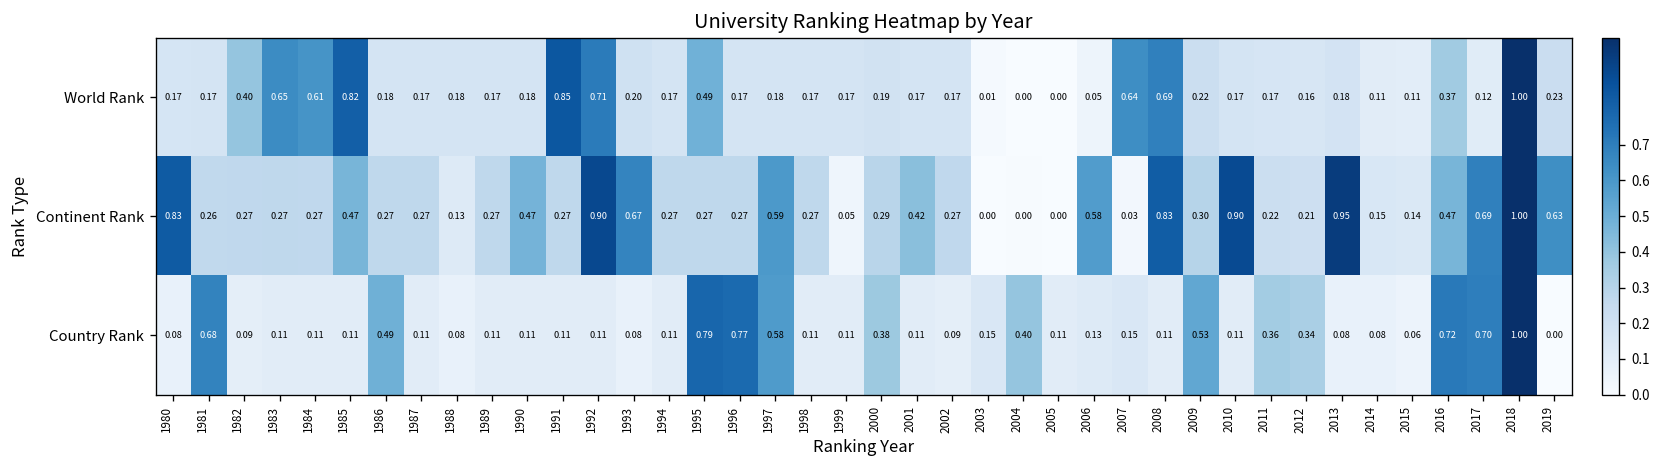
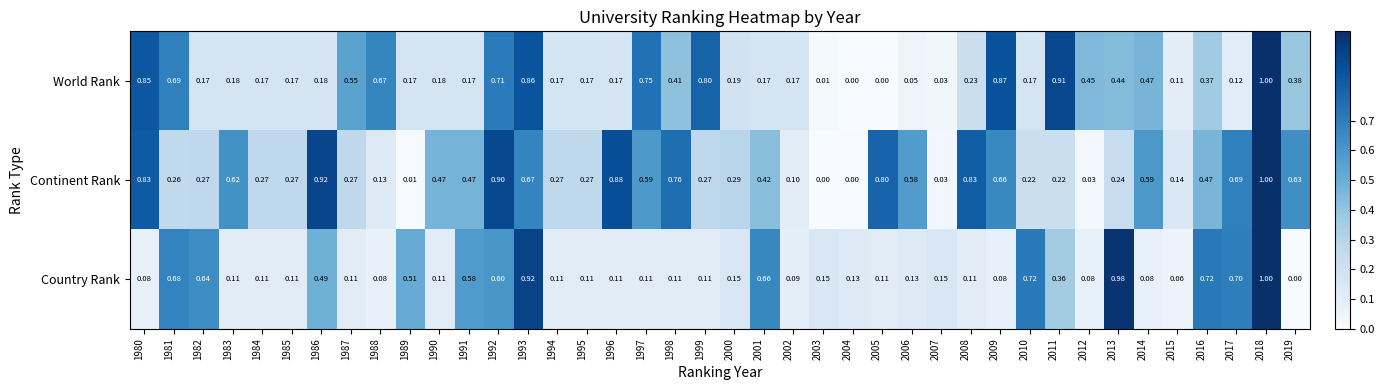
  {
    "World Rank": {
-     "1980": 0.17,
-     "1981": 0.17,
-     "1982": 0.40,
-     "1983": 0.65,
-     "1984": 0.61,
-     "1985": 0.82,
+     "1980": 0.85,
+     "1981": 0.69,
+     "1982": 0.17,
+     "1983": 0.18,
+     "1984": 0.17,
+     "1985": 0.17,
      "1986": 0.18,
-     "1987": 0.17,
-     "1988": 0.18,
+     "1987": 0.55,
+     "1988": 0.67,
      "1989": 0.17,
      "1990": 0.18,
-     "1991": 0.85,
+     "1991": 0.17,
      "1992": 0.71,
-     "1993": 0.20,
+     "1993": 0.86,
      "1994": 0.17,
-     "1995": 0.49,
+     "1995": 0.17,
      "1996": 0.17,
-     "1997": 0.18,
-     "1998": 0.17,
-     "1999": 0.17,
+     "1997": 0.75,
+     "1998": 0.41,
+     "1999": 0.80,
      "2000": 0.19,
      "2001": 0.17,
      "2002": 0.17,
      "2003": 0.01,
      "2004": 0.00,
      "2005": 0.00,
      "2006": 0.05,
-     "2007": 0.64,
-     "2008": 0.69,
-     "2009": 0.22,
+     "2007": 0.03,
+     "2008": 0.23,
+     "2009": 0.87,
      "2010": 0.17,
-     "2011": 0.17,
-     "2012": 0.16,
-     "2013": 0.18,
-     "2014": 0.11,
+     "2011": 0.91,
+     "2012": 0.45,
+     "2013": 0.44,
+     "2014": 0.47,
      "2015": 0.11,
      "2016": 0.37,
      "2017": 0.12,
      "2018": 1.00,
-     "2019": 0.23
+     "2019": 0.38
    },
    "Continent Rank": {
      "1980": 0.83,
      "1981": 0.26,
      "1982": 0.27,
-     "1983": 0.27,
+     "1983": 0.62,
      "1984": 0.27,
-     "1985": 0.47,
-     "1986": 0.27,
+     "1985": 0.27,
+     "1986": 0.92,
      "1987": 0.27,
      "1988": 0.13,
-     "1989": 0.27,
+     "1989": 0.01,
      "1990": 0.47,
-     "1991": 0.27,
+     "1991": 0.47,
      "1992": 0.90,
      "1993": 0.67,
      "1994": 0.27,
      "1995": 0.27,
-     "1996": 0.27,
+     "1996": 0.88,
      "1997": 0.59,
-     "1998": 0.27,
-     "1999": 0.05,
+     "1998": 0.76,
+     "1999": 0.27,
      "2000": 0.29,
      "2001": 0.42,
-     "2002": 0.27,
+     "2002": 0.10,
      "2003": 0.00,
      "2004": 0.00,
-     "2005": 0.00,
+     "2005": 0.80,
      "2006": 0.58,
      "2007": 0.03,
      "2008": 0.83,
-     "2009": 0.30,
-     "2010": 0.90,
+     "2009": 0.66,
+     "2010": 0.22,
      "2011": 0.22,
-     "2012": 0.21,
-     "2013": 0.95,
-     "2014": 0.15,
+     "2012": 0.03,
+     "2013": 0.24,
+     "2014": 0.59,
      "2015": 0.14,
      "2016": 0.47,
      "2017": 0.69,
      "2018": 1.00,
      "2019": 0.63
    },
    "Country Rank": {
      "1980": 0.08,
      "1981": 0.68,
-     "1982": 0.09,
+     "1982": 0.64,
      "1983": 0.11,
      "1984": 0.11,
      "1985": 0.11,
      "1986": 0.49,
      "1987": 0.11,
      "1988": 0.08,
-     "1989": 0.11,
+     "1989": 0.51,
      "1990": 0.11,
-     "1991": 0.11,
-     "1992": 0.11,
-     "1993": 0.08,
+     "1991": 0.58,
+     "1992": 0.60,
+     "1993": 0.92,
      "1994": 0.11,
-     "1995": 0.79,
-     "1996": 0.77,
-     "1997": 0.58,
+     "1995": 0.11,
+     "1996": 0.11,
+     "1997": 0.11,
      "1998": 0.11,
      "1999": 0.11,
-     "2000": 0.38,
-     "2001": 0.11,
+     "2000": 0.15,
+     "2001": 0.66,
      "2002": 0.09,
      "2003": 0.15,
-     "2004": 0.40,
+     "2004": 0.13,
      "2005": 0.11,
      "2006": 0.13,
      "2007": 0.15,
      "2008": 0.11,
-     "2009": 0.53,
-     "2010": 0.11,
+     "2009": 0.08,
+     "2010": 0.72,
      "2011": 0.36,
-     "2012": 0.34,
-     "2013": 0.08,
+     "2012": 0.08,
+     "2013": 0.98,
      "2014": 0.08,
      "2015": 0.06,
      "2016": 0.72,
      "2017": 0.70,
      "2018": 1.00,
      "2019": 0.00
    }
  }
